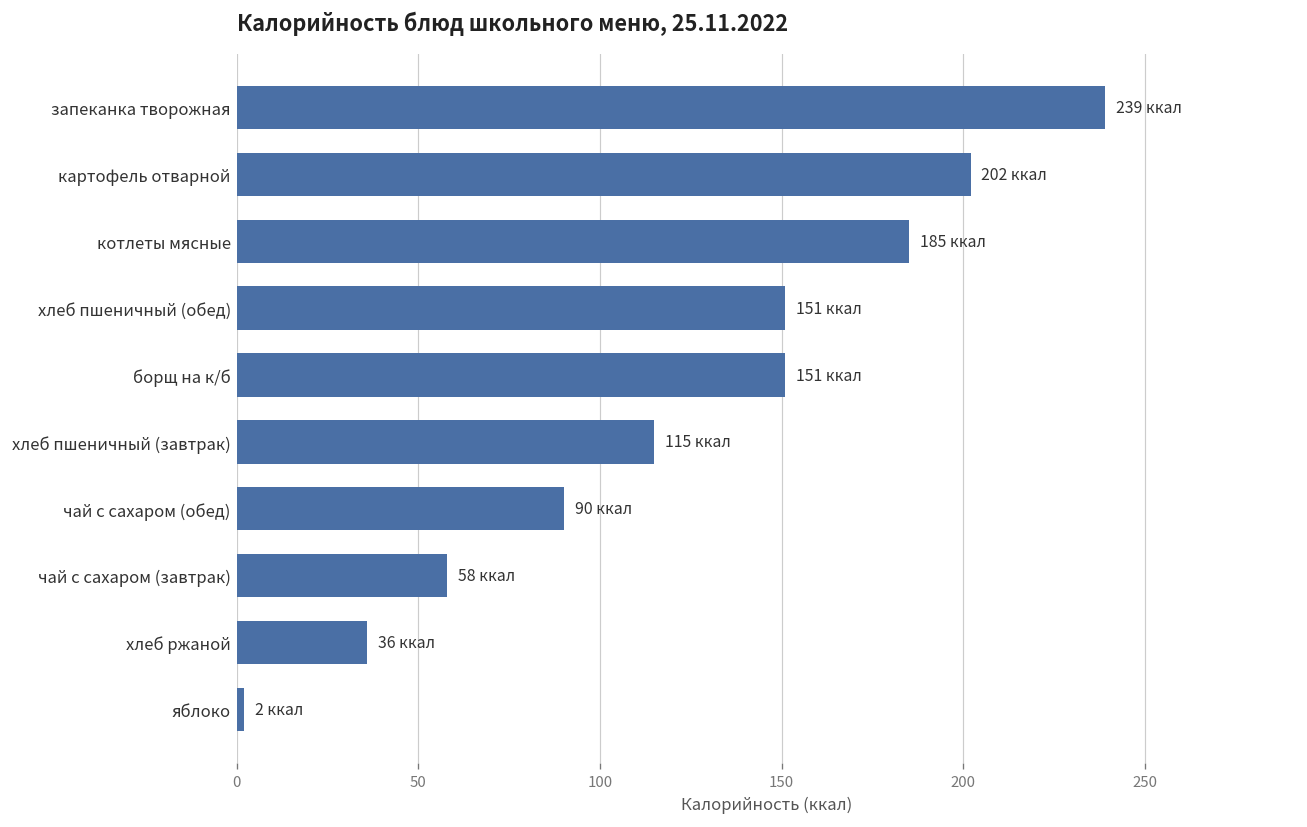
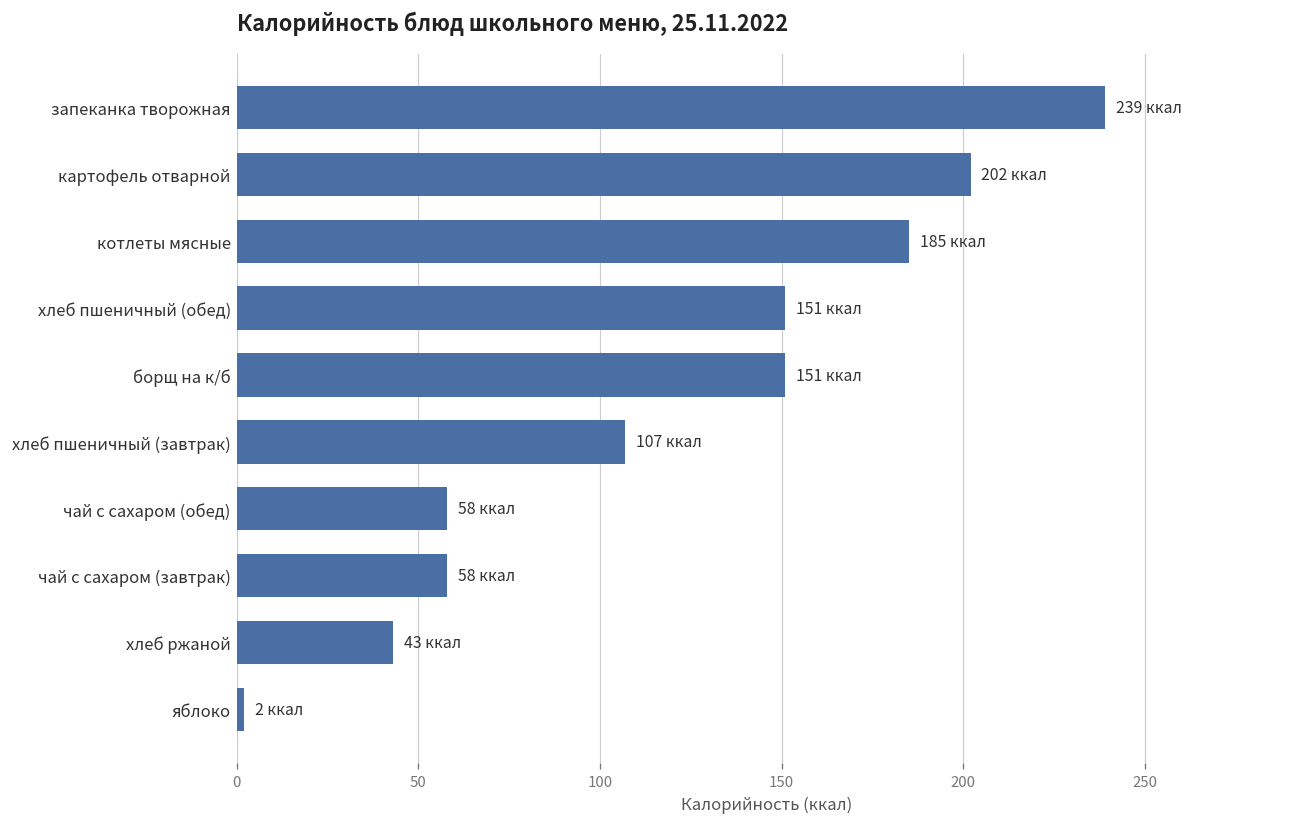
  {
    "запеканка творожная": 239,
    "картофель отварной": 202,
    "котлеты мясные": 185,
    "хлеб пшеничный (обед)": 151,
    "борщ на к/б": 151,
-   "хлеб пшеничный (завтрак)": 115,
-   "чай с сахаром (обед)": 90,
+   "хлеб пшеничный (завтрак)": 107,
+   "чай с сахаром (обед)": 58,
    "чай с сахаром (завтрак)": 58,
-   "хлеб ржаной": 36,
+   "хлеб ржаной": 43,
    "яблоко": 2
  }
